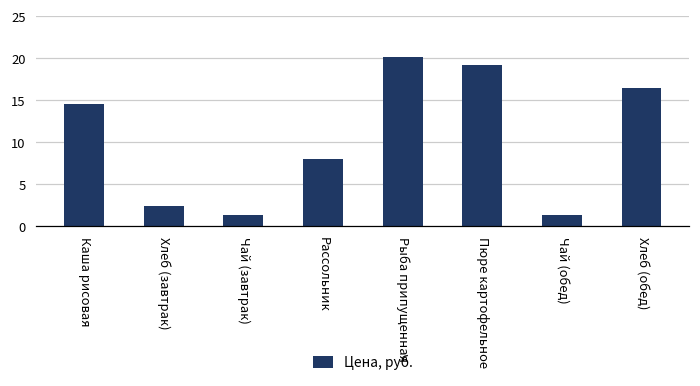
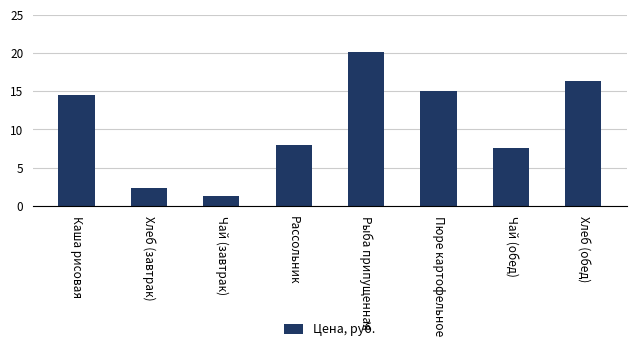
  {
    "Каша рисовая": 15,
    "Хлеб (завтрак)": 2,
    "Чай (завтрак)": 1,
    "Рассольник": 8,
    "Рыба припущенная": 20,
-   "Пюре картофельное": 19,
-   "Чай (обед)": 1,
+   "Пюре картофельное": 15,
+   "Чай (обед)": 8,
    "Хлеб (обед)": 16
  }
